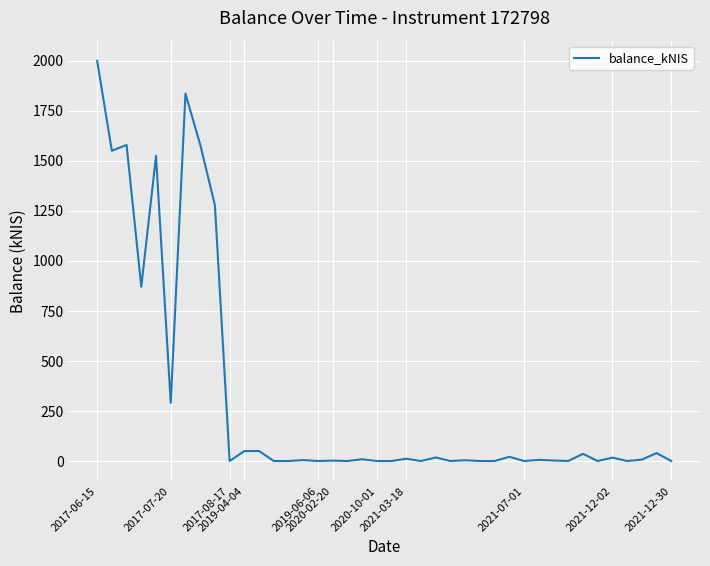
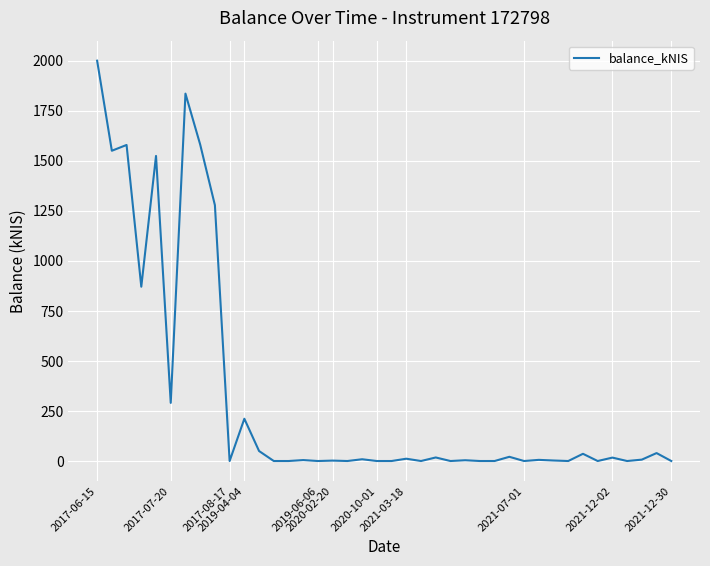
  {
    "2017-06-15": 2000,
    "2017-07-20": 290,
    "2017-08-17": 0,
-   "2019-04-04": 50,
+   "2019-04-04": 210,
    "2019-06-06": 0,
    "2020-02-20": 0,
    "2020-10-01": 0,
    "2021-03-18": 10,
    "2021-07-01": 0,
    "2021-12-02": 20,
    "2021-12-30": 0
  }
